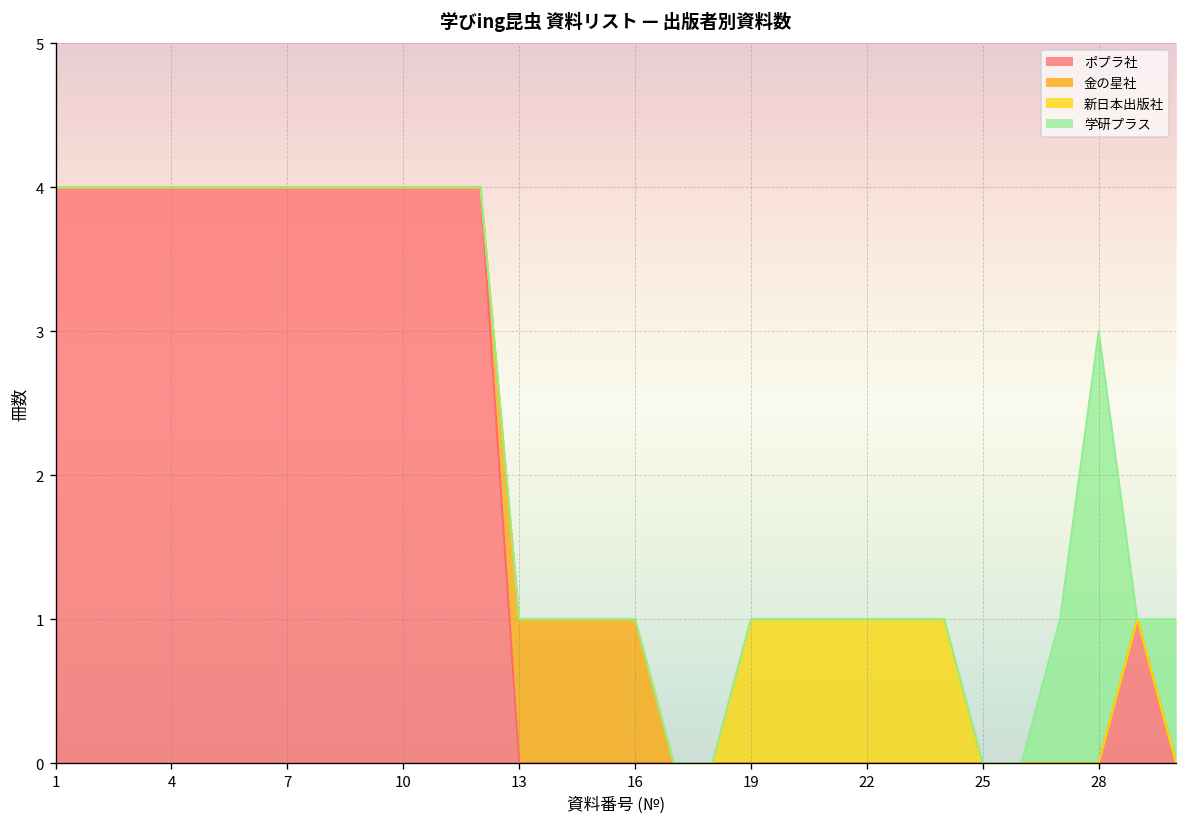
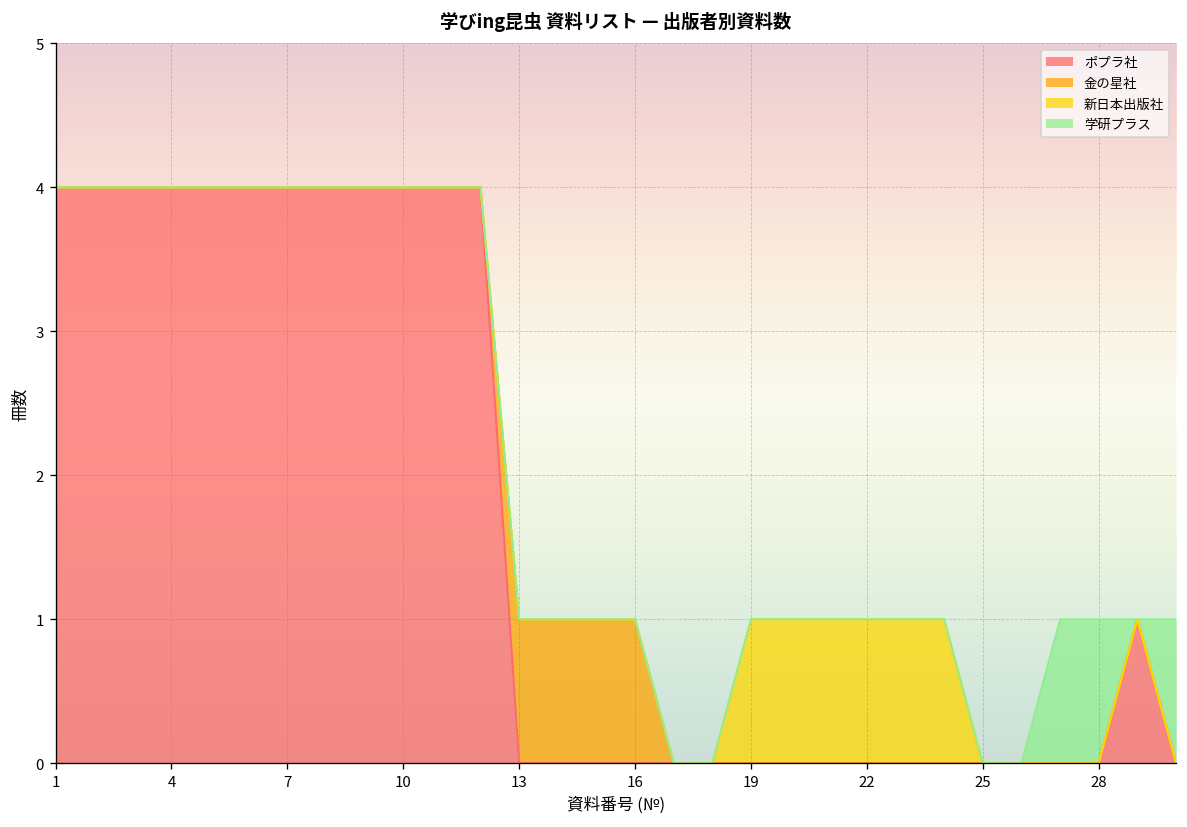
  {
    "ポプラ社": {
      "13": 0,
      "16": 0
    },
    "学研プラス": {
-     "28": 3
+     "28": 1
    }
  }
